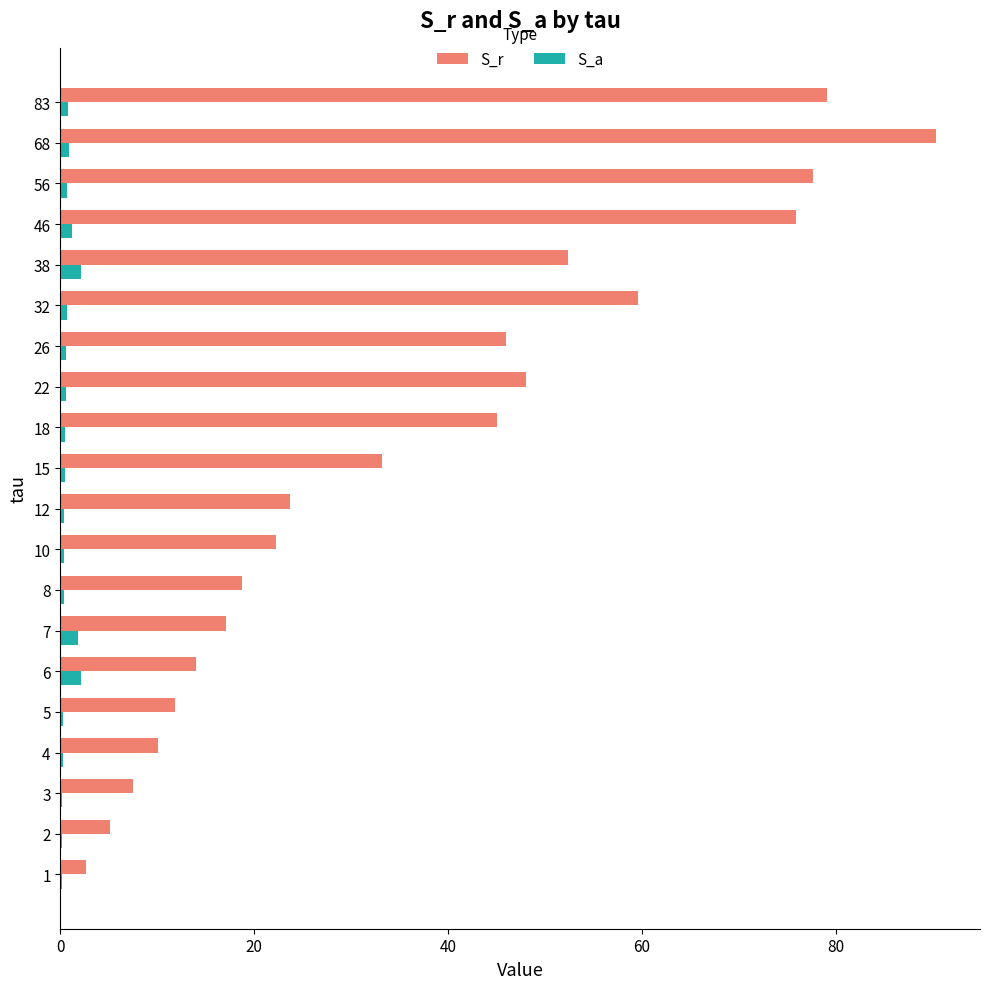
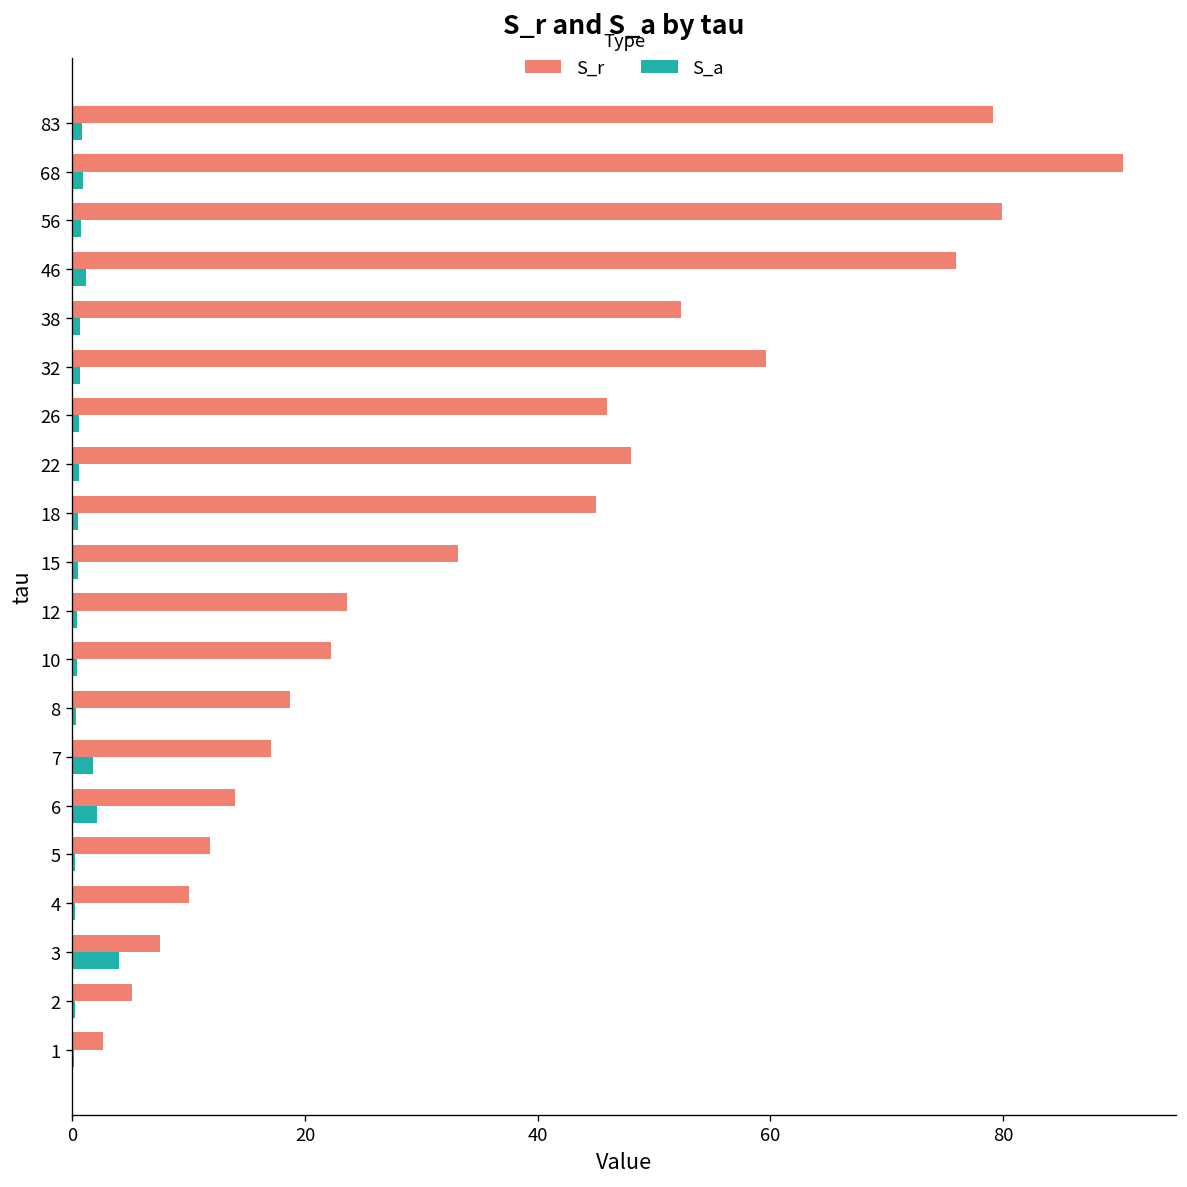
  {
    "S_r": {
      "83": 79,
      "68": 90,
-     "56": 78,
+     "56": 80,
      "46": 76,
      "38": 52,
      "32": 60,
      "26": 46,
      "22": 48,
      "18": 45,
      "15": 33,
      "12": 24,
      "10": 22,
      "8": 19,
      "7": 17,
      "6": 14,
      "5": 12,
      "4": 10,
      "3": 8,
      "2": 5,
      "1": 3
    },
    "S_a": {
      "83": 1,
      "68": 1,
      "56": 1,
      "46": 1,
-     "38": 2,
+     "38": 1,
      "32": 1,
      "26": 1,
      "22": 1,
      "18": 0,
      "15": 1,
      "12": 0,
      "10": 0,
      "8": 0,
      "7": 2,
      "6": 2,
-     "3": 0
+     "3": 4
    }
  }
